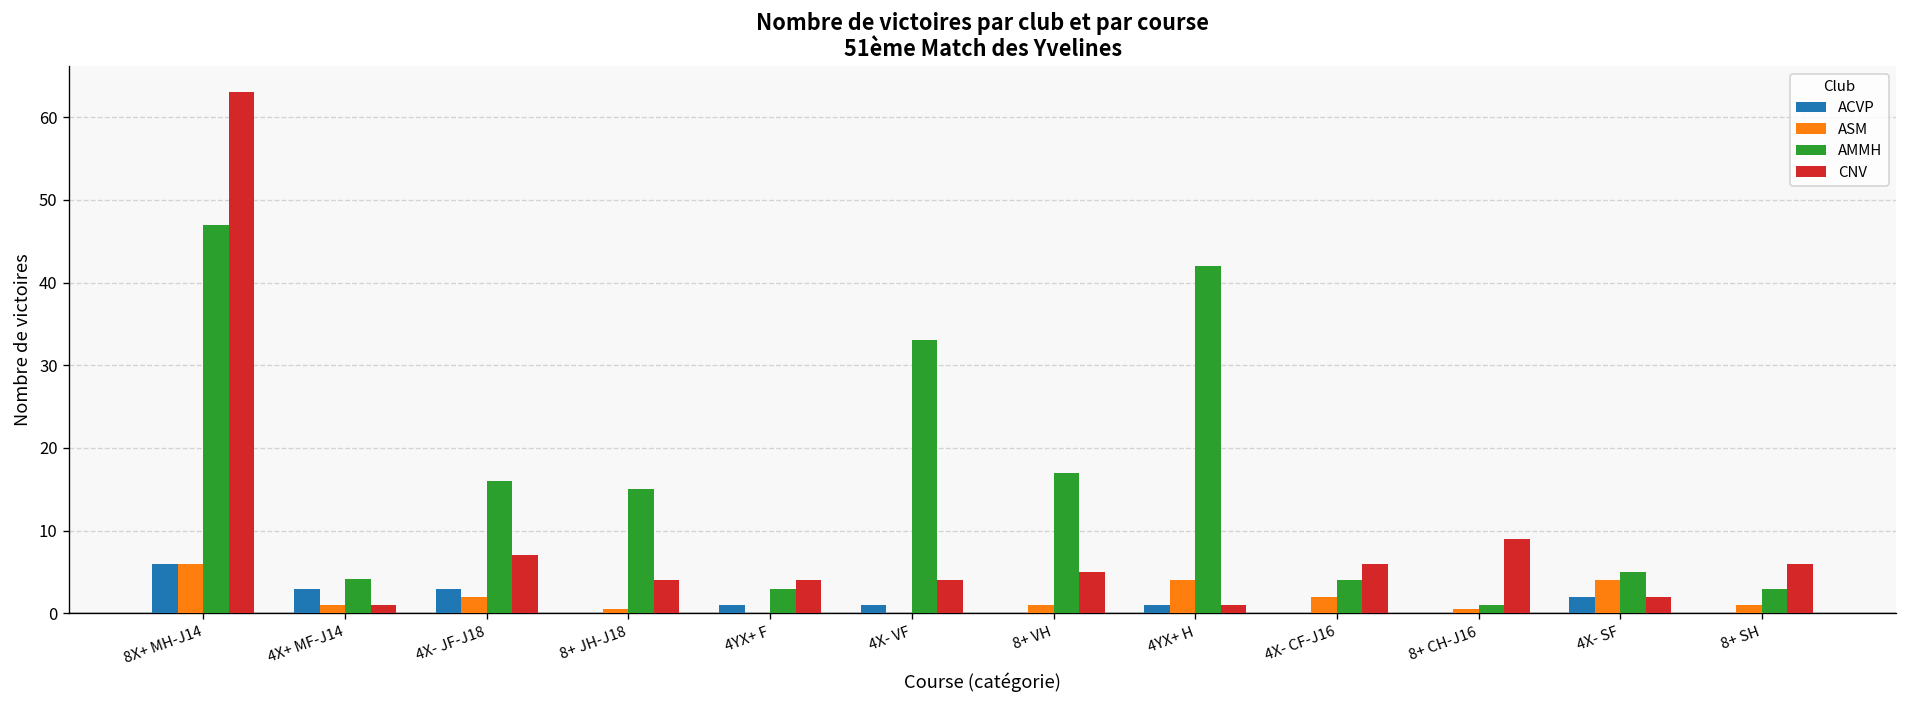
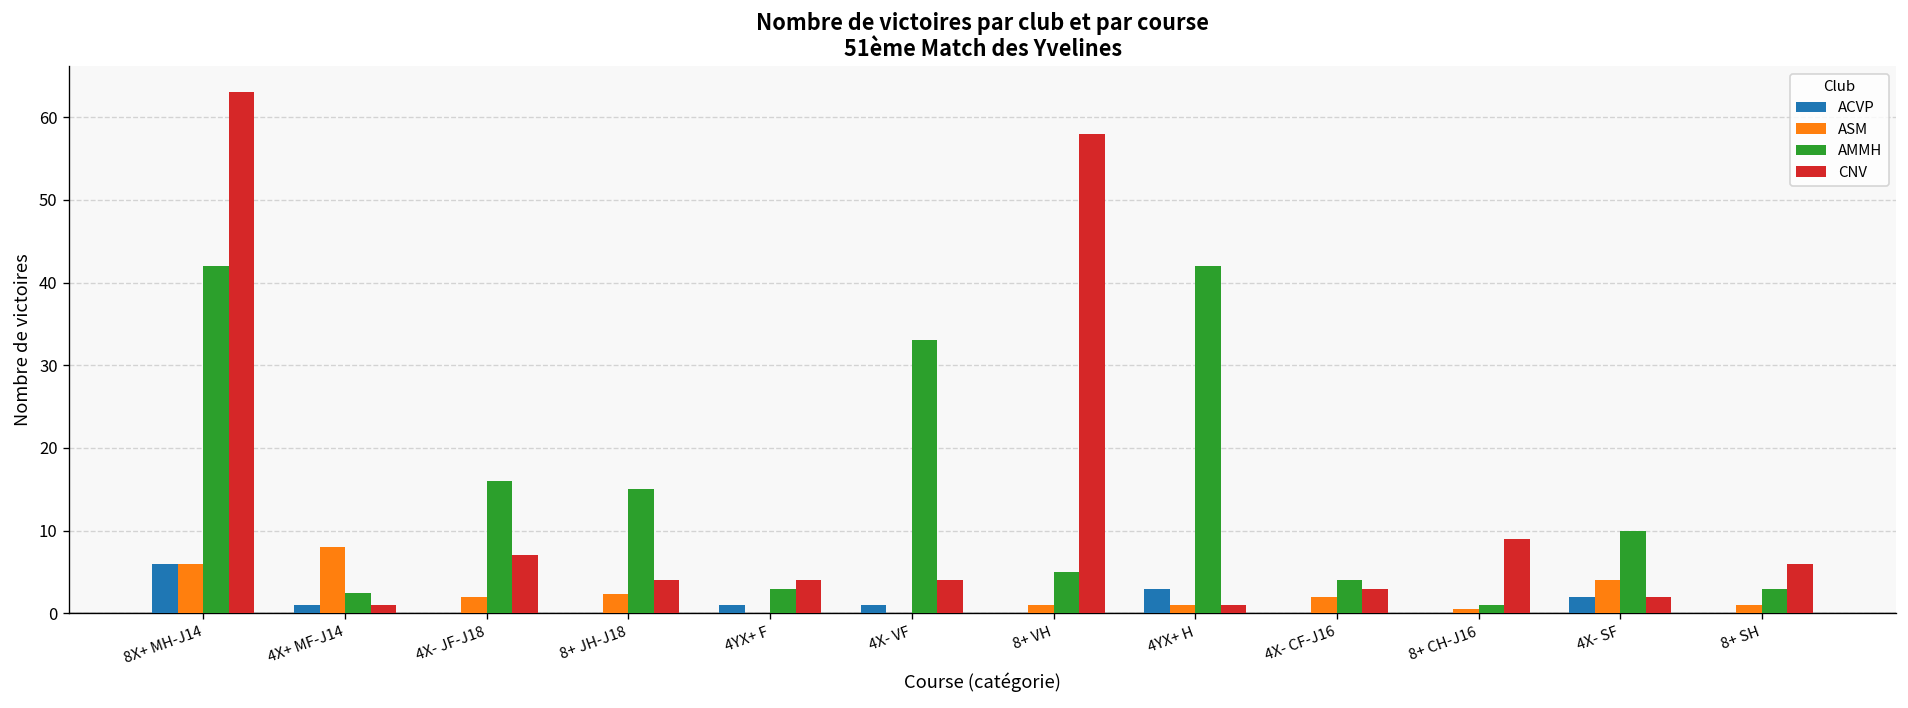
  {
    "ACVP": {
      "8X+ MH-J14": 6,
-     "4X+ MF-J14": 3,
-     "4X- JF-J18": 3,
+     "4X+ MF-J14": 1,
+     "4X- JF-J18": 0,
      "8+ JH-J18": 0,
      "4YX+ F": 1,
      "4X- VF": 1,
      "8+ VH": 0,
-     "4YX+ H": 1,
+     "4YX+ H": 3,
      "4X- CF-J16": 0,
      "8+ CH-J16": 0,
      "4X- SF": 2,
      "8+ SH": 0
    },
    "ASM": {
      "8X+ MH-J14": 6,
-     "4X+ MF-J14": 1,
+     "4X+ MF-J14": 8,
      "4X- JF-J18": 2,
-     "8+ JH-J18": 1,
+     "8+ JH-J18": 2,
      "4YX+ F": 0,
      "4X- VF": 0,
      "8+ VH": 1,
-     "4YX+ H": 4,
+     "4YX+ H": 1,
      "4X- CF-J16": 2,
      "8+ CH-J16": 1,
      "4X- SF": 4,
      "8+ SH": 1
    },
    "AMMH": {
-     "8X+ MH-J14": 47,
-     "4X+ MF-J14": 4,
+     "8X+ MH-J14": 42,
+     "4X+ MF-J14": 3,
      "4X- JF-J18": 16,
      "8+ JH-J18": 15,
      "4YX+ F": 3,
      "4X- VF": 33,
-     "8+ VH": 17,
+     "8+ VH": 5,
      "4YX+ H": 42,
      "4X- CF-J16": 4,
      "8+ CH-J16": 1,
-     "4X- SF": 5,
+     "4X- SF": 10,
      "8+ SH": 3
    },
    "CNV": {
      "8X+ MH-J14": 63,
      "4X+ MF-J14": 1,
      "4X- JF-J18": 7,
      "8+ JH-J18": 4,
      "4YX+ F": 4,
      "4X- VF": 4,
-     "8+ VH": 5,
+     "8+ VH": 58,
      "4YX+ H": 1,
-     "4X- CF-J16": 6,
+     "4X- CF-J16": 3,
      "8+ CH-J16": 9,
      "4X- SF": 2,
      "8+ SH": 6
    }
  }
